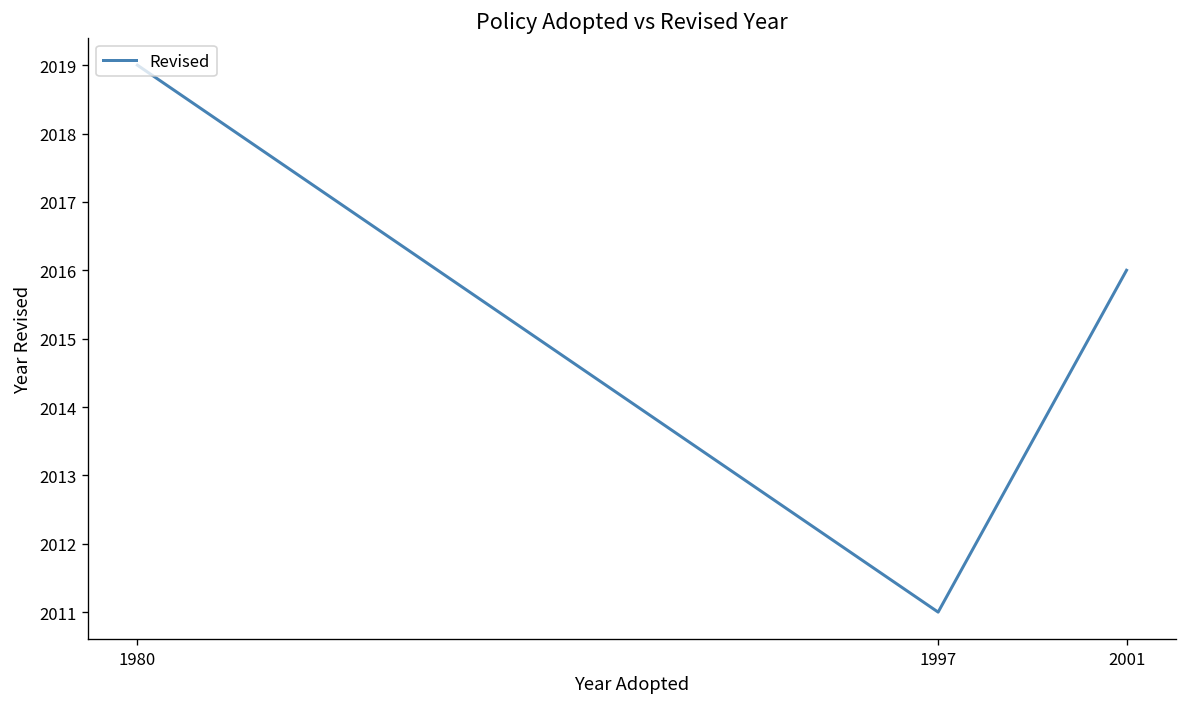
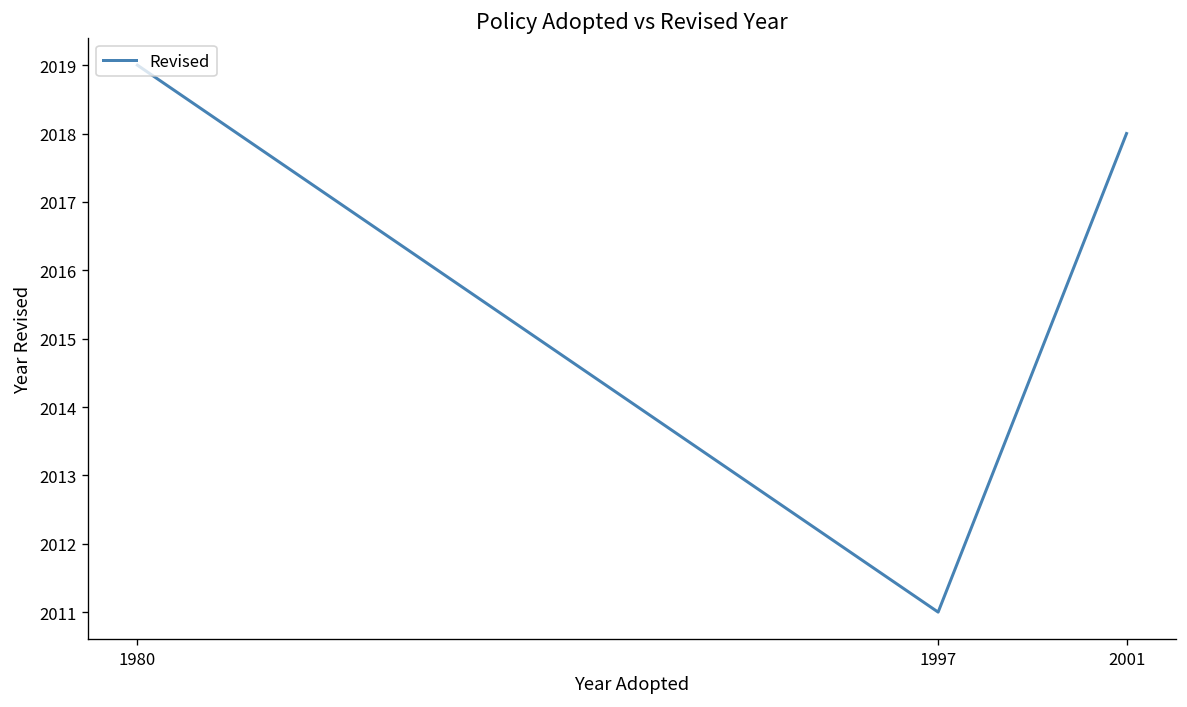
  {
    "1997": 2011,
-   "2001": 2016
+   "2001": 2018
  }
